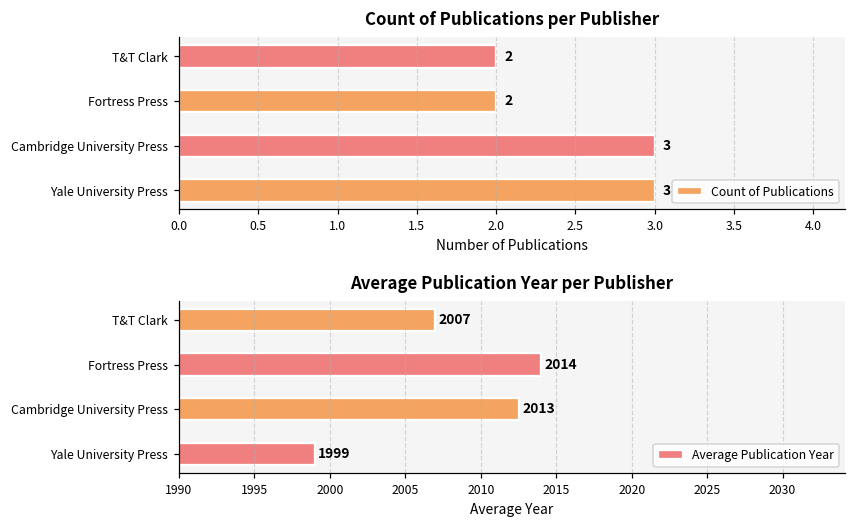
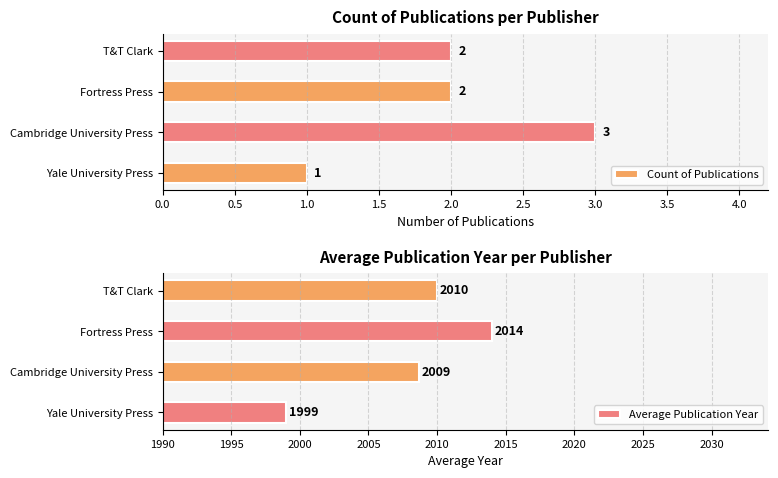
  {
    "Count of Publications per Publisher": {
      "T&T Clark": 2,
      "Fortress Press": 2,
      "Cambridge University Press": 3,
-     "Yale University Press": 3
+     "Yale University Press": 1
    },
    "Average Publication Year per Publisher": {
-     "T&T Clark": 2007,
+     "T&T Clark": 2010,
      "Fortress Press": 2014,
-     "Cambridge University Press": 2013,
+     "Cambridge University Press": 2009,
      "Yale University Press": 1999
    }
  }
